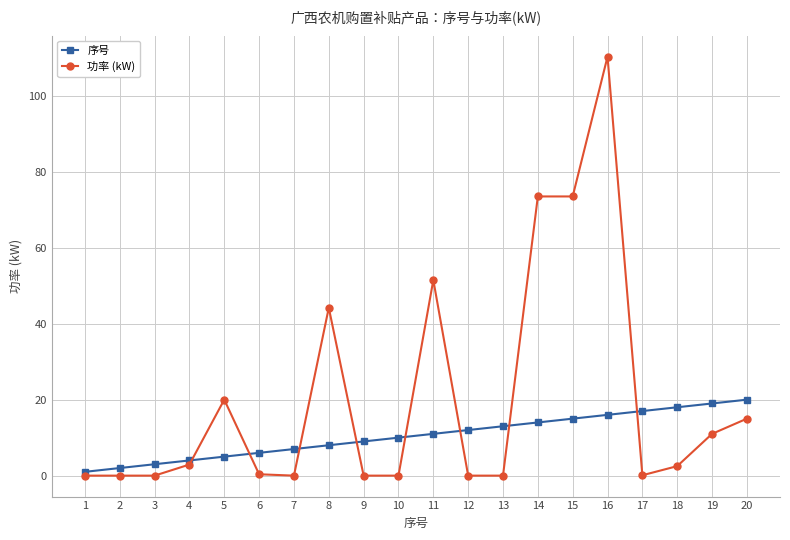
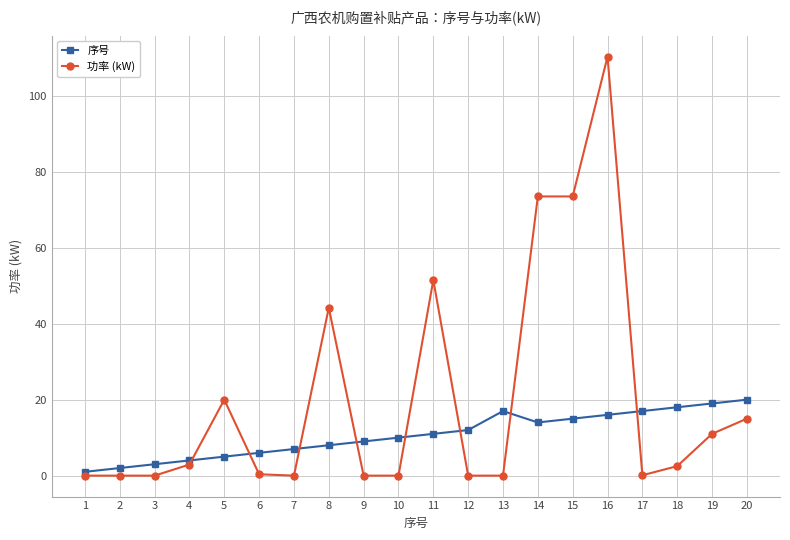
  {
    "序号": {
      "1": 1,
      "2": 2,
      "3": 3,
      "4": 4,
      "5": 5,
      "6": 6,
      "7": 7,
      "8": 8,
      "9": 9,
      "10": 10,
      "11": 11,
      "12": 12,
-     "13": 13,
+     "13": 17,
      "14": 14,
      "15": 15,
      "16": 16,
      "17": 17,
      "18": 18,
      "19": 19,
      "20": 20
    },
    "功率 (kW)": {
      "1": 0,
      "2": 0,
      "3": 0,
      "4": 3,
      "5": 20,
      "6": 0,
      "7": 0,
      "8": 44,
      "9": 0,
      "10": 0,
      "11": 52,
      "12": 0,
      "13": 0,
      "14": 74,
      "15": 74,
      "16": 110,
      "17": 0,
      "18": 3,
      "19": 11,
      "20": 15
    }
  }
